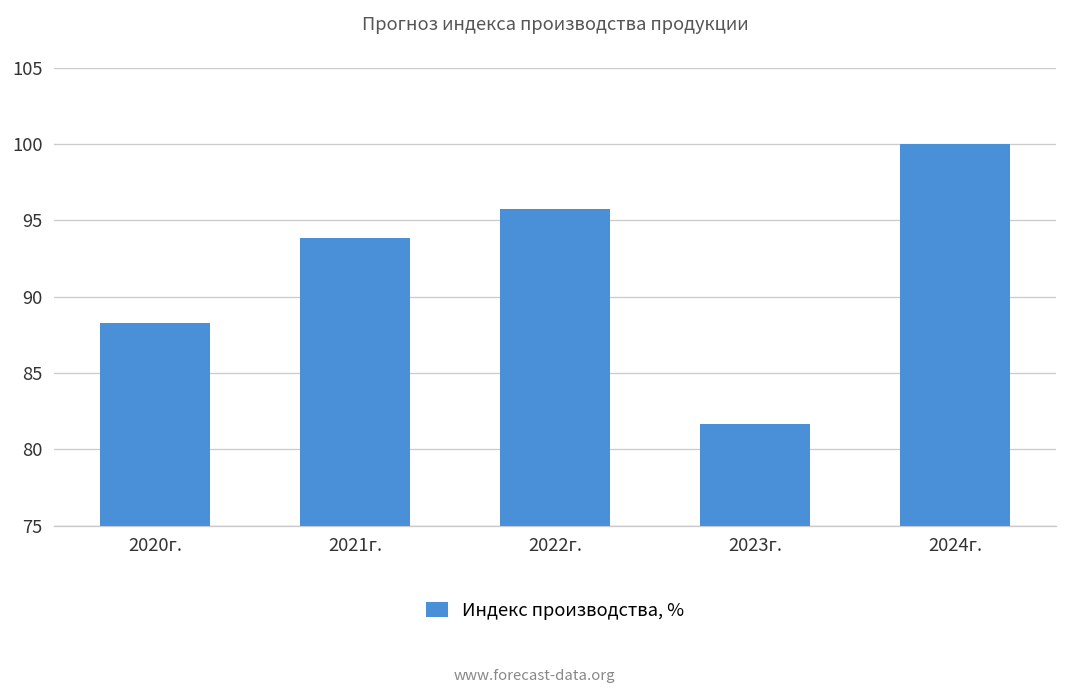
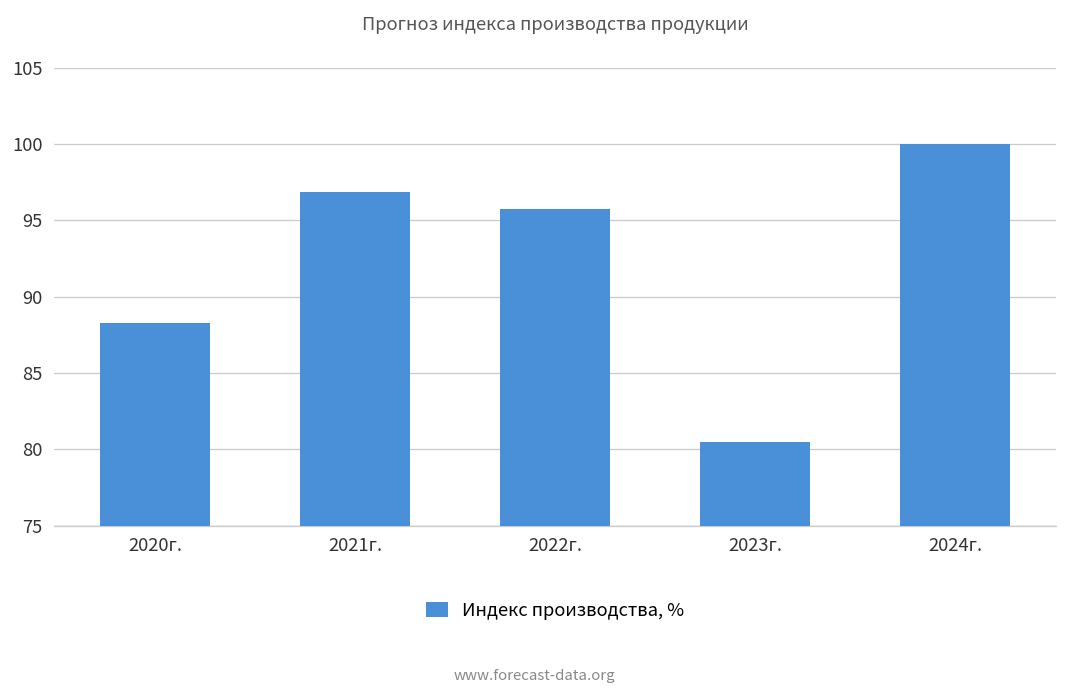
  {
    "2020г.": 88.3,
-   "2021г.": 93.8,
+   "2021г.": 96.8,
    "2022г.": 95.7,
-   "2023г.": 81.6,
+   "2023г.": 80.5,
    "2024г.": 100.0
  }
